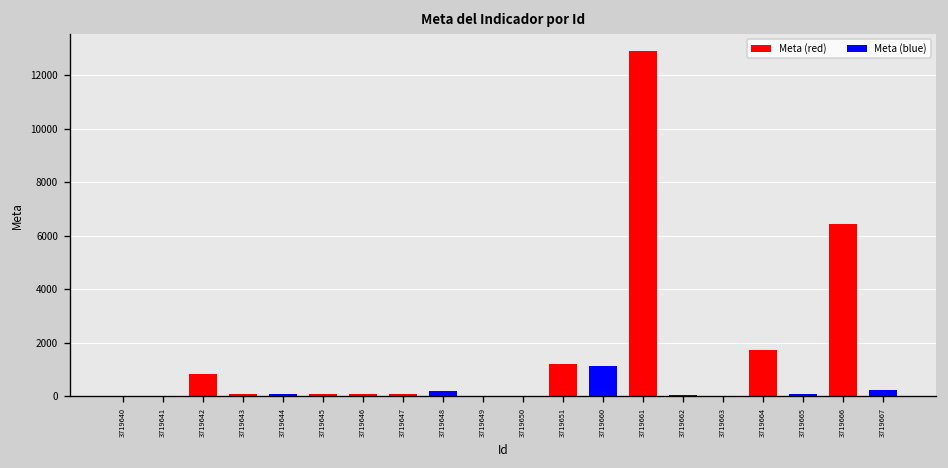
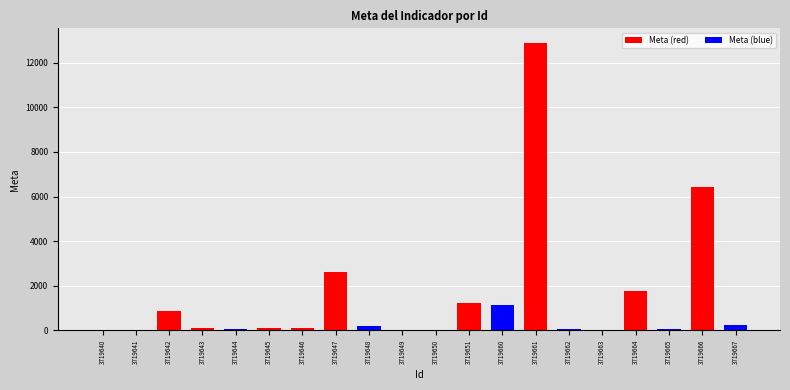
  {
    "3719640": 0,
    "3719641": 0,
    "3719642": 900,
-   "3719647": 100,
+   "3719647": 2600,
    "3719648": 200,
    "3719651": 1200,
    "3719660": 1100,
    "3719661": 12900,
    "3719664": 1700,
    "3719666": 6500,
    "3719667": 200
  }
